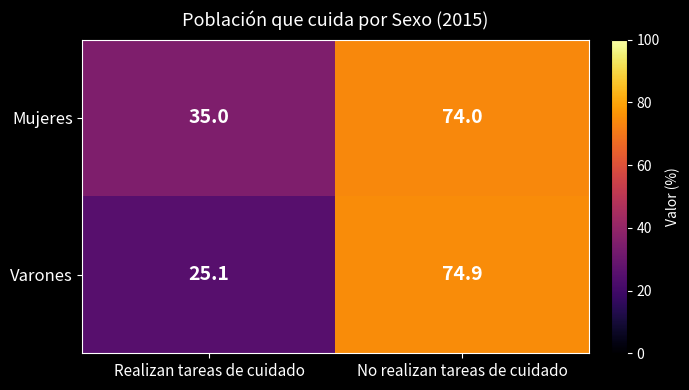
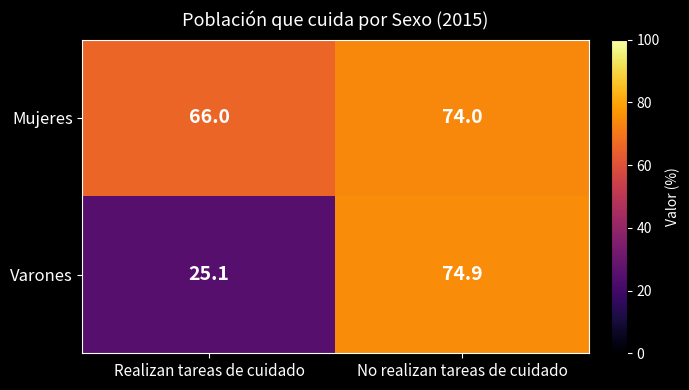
  {
    "Mujeres": {
-     "Realizan tareas de cuidado": 35.0,
+     "Realizan tareas de cuidado": 66.0,
      "No realizan tareas de cuidado": 74.0
    },
    "Varones": {
      "Realizan tareas de cuidado": 25.1,
      "No realizan tareas de cuidado": 74.9
    }
  }
